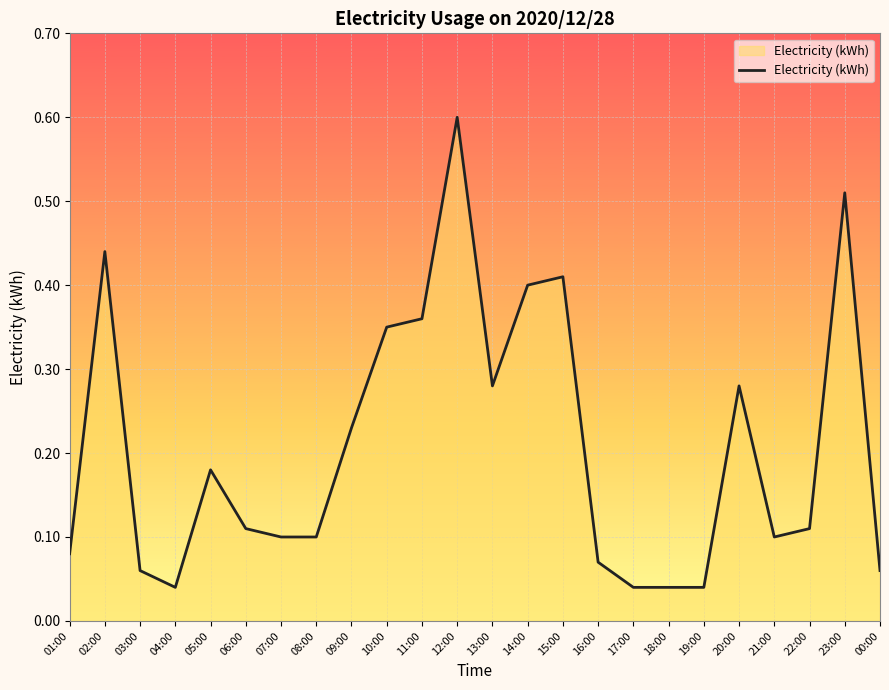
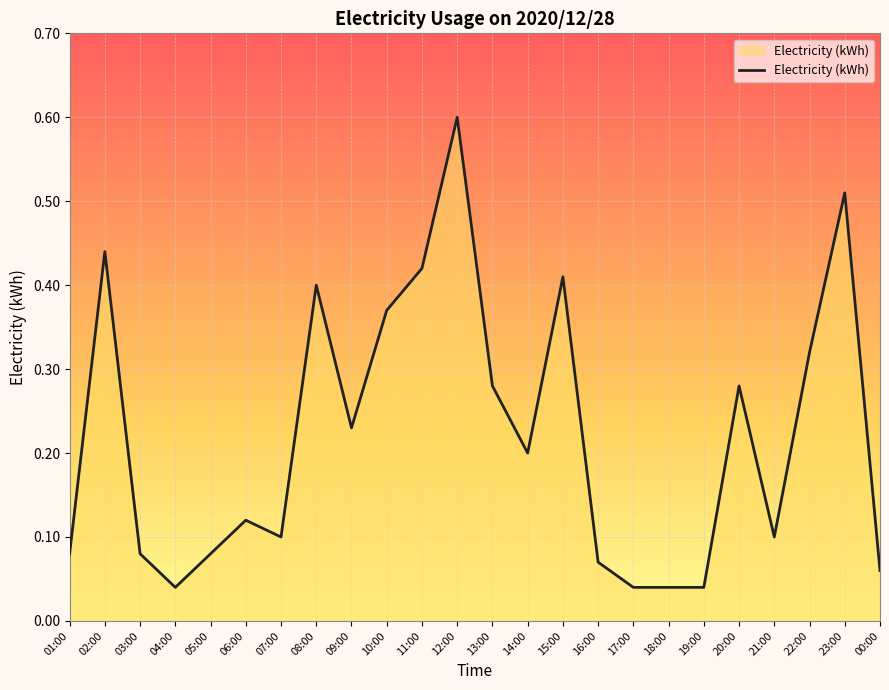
  {
    "01:00": 0.08,
    "02:00": 0.44,
-   "03:00": 0.06,
+   "03:00": 0.08,
    "04:00": 0.04,
-   "05:00": 0.18,
-   "06:00": 0.11,
+   "05:00": 0.08,
+   "06:00": 0.12,
    "07:00": 0.10,
-   "08:00": 0.1,
+   "08:00": 0.4,
    "09:00": 0.23,
-   "10:00": 0.35,
-   "11:00": 0.36,
+   "10:00": 0.37,
+   "11:00": 0.42,
    "12:00": 0.60,
    "13:00": 0.28,
-   "14:00": 0.4,
+   "14:00": 0.2,
    "15:00": 0.41,
    "16:00": 0.07,
    "17:00": 0.04,
    "18:00": 0.04,
    "19:00": 0.04,
    "20:00": 0.28,
    "21:00": 0.10,
-   "22:00": 0.11,
+   "22:00": 0.32,
    "23:00": 0.51,
    "00:00": 0.06
  }
